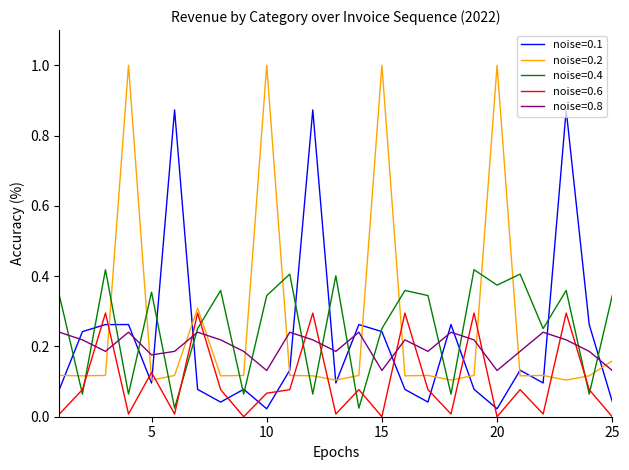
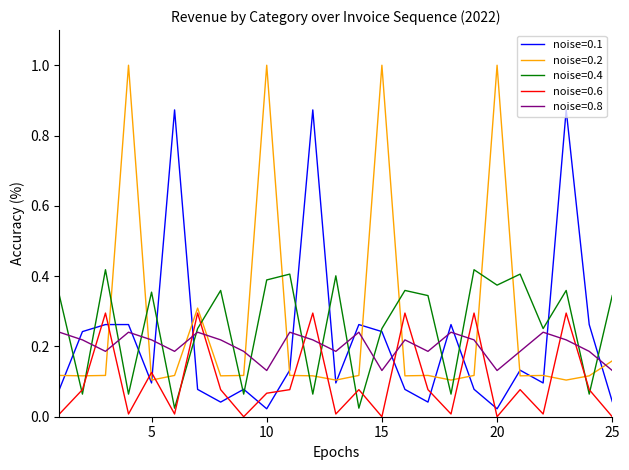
  {
    "noise=0.1": {
      "5": 0.10,
      "10": 0.02,
      "15": 0.24,
      "20": 0.02,
      "25": 0.04
    },
    "noise=0.2": {
      "5": 0.10,
      "10": 1.00,
      "15": 1.00,
      "20": 1.00,
      "25": 0.16
    },
    "noise=0.4": {
      "5": 0.35,
-     "10": 0.34,
+     "10": 0.39,
      "15": 0.25,
      "20": 0.37,
      "25": 0.34
    },
    "noise=0.6": {
      "5": 0.13,
      "10": 0.07,
      "15": 0.00,
      "20": 0.00,
      "25": 0.00
    },
    "noise=0.8": {
-     "5": 0.18,
+     "5": 0.22,
      "10": 0.13,
      "15": 0.13,
      "20": 0.13,
      "25": 0.13
    }
  }
